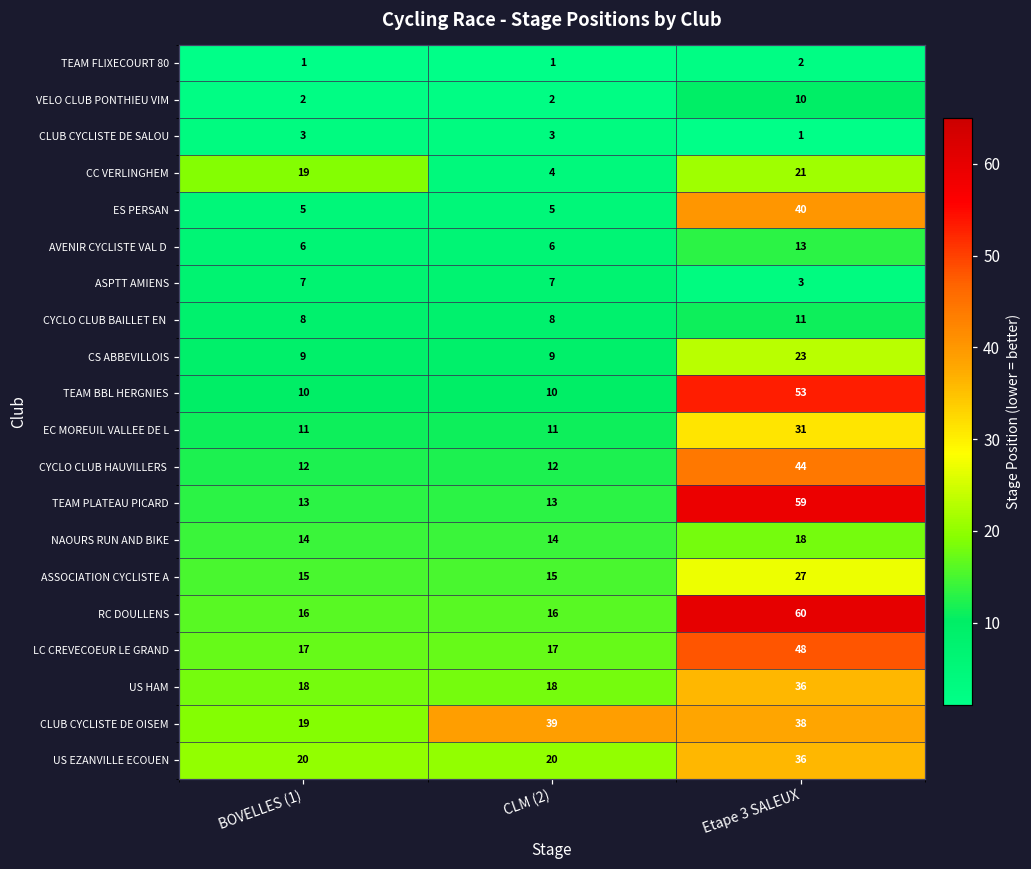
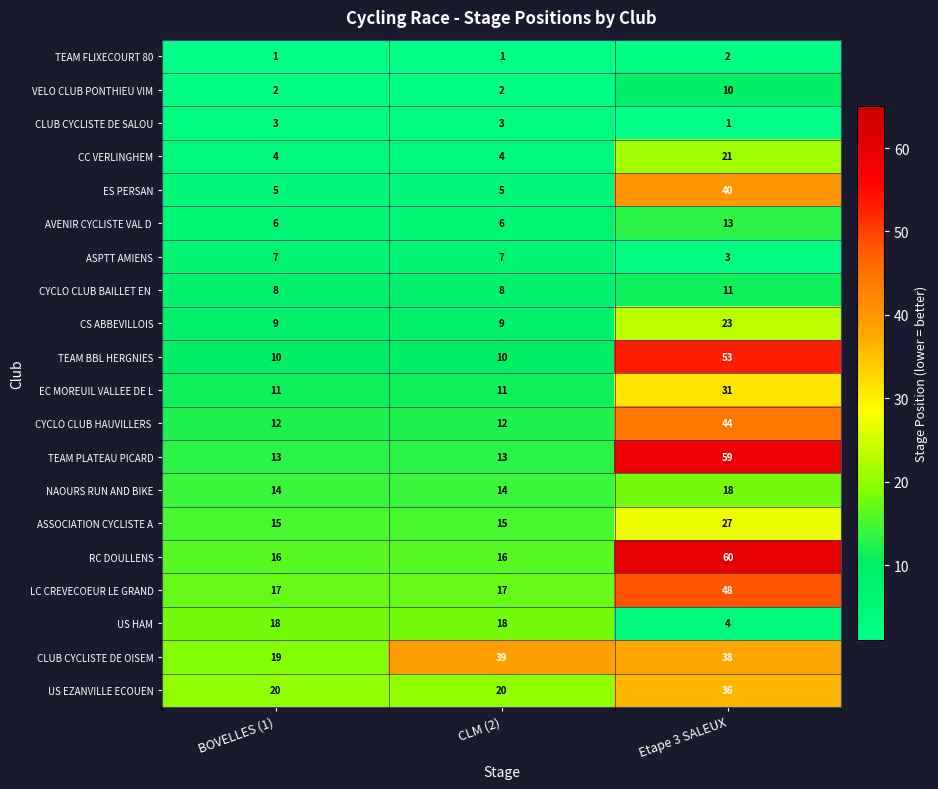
  {
    "TEAM FLIXECOURT 80": {
      "BOVELLES (1)": 1,
      "CLM (2)": 1,
      "Etape 3 SALEUX": 2
    },
    "VELO CLUB PONTHIEU VIM": {
      "BOVELLES (1)": 2,
      "CLM (2)": 2,
      "Etape 3 SALEUX": 10
    },
    "CLUB CYCLISTE DE SALOU": {
      "BOVELLES (1)": 3,
      "CLM (2)": 3,
      "Etape 3 SALEUX": 1
    },
    "CC VERLINGHEM": {
-     "BOVELLES (1)": 19,
+     "BOVELLES (1)": 4,
      "CLM (2)": 4,
      "Etape 3 SALEUX": 21
    },
    "ES PERSAN": {
      "BOVELLES (1)": 5,
      "CLM (2)": 5,
      "Etape 3 SALEUX": 40
    },
    "AVENIR CYCLISTE VAL D": {
      "BOVELLES (1)": 6,
      "CLM (2)": 6,
      "Etape 3 SALEUX": 13
    },
    "ASPTT AMIENS": {
      "BOVELLES (1)": 7,
      "CLM (2)": 7,
      "Etape 3 SALEUX": 3
    },
    "CYCLO CLUB BAILLET EN": {
      "BOVELLES (1)": 8,
      "CLM (2)": 8,
      "Etape 3 SALEUX": 11
    },
    "CS ABBEVILLOIS": {
      "BOVELLES (1)": 9,
      "CLM (2)": 9,
      "Etape 3 SALEUX": 23
    },
    "TEAM BBL HERGNIES": {
      "BOVELLES (1)": 10,
      "CLM (2)": 10,
      "Etape 3 SALEUX": 53
    },
    "EC MOREUIL VALLEE DE L": {
      "BOVELLES (1)": 11,
      "CLM (2)": 11,
      "Etape 3 SALEUX": 31
    },
    "CYCLO CLUB HAUVILLERS": {
      "BOVELLES (1)": 12,
      "CLM (2)": 12,
      "Etape 3 SALEUX": 44
    },
    "TEAM PLATEAU PICARD": {
      "BOVELLES (1)": 13,
      "CLM (2)": 13,
      "Etape 3 SALEUX": 59
    },
    "NAOURS RUN AND BIKE": {
      "BOVELLES (1)": 14,
      "CLM (2)": 14,
      "Etape 3 SALEUX": 18
    },
    "ASSOCIATION CYCLISTE A": {
      "BOVELLES (1)": 15,
      "CLM (2)": 15,
      "Etape 3 SALEUX": 27
    },
    "RC DOULLENS": {
      "BOVELLES (1)": 16,
      "CLM (2)": 16,
      "Etape 3 SALEUX": 60
    },
    "LC CREVECOEUR LE GRAND": {
      "BOVELLES (1)": 17,
      "CLM (2)": 17,
      "Etape 3 SALEUX": 48
    },
    "US HAM": {
      "BOVELLES (1)": 18,
      "CLM (2)": 18,
-     "Etape 3 SALEUX": 36
+     "Etape 3 SALEUX": 4
    },
    "CLUB CYCLISTE DE OISEM": {
      "BOVELLES (1)": 19,
      "CLM (2)": 39,
      "Etape 3 SALEUX": 38
    },
    "US EZANVILLE ECOUEN": {
      "BOVELLES (1)": 20,
      "CLM (2)": 20,
      "Etape 3 SALEUX": 36
    }
  }
